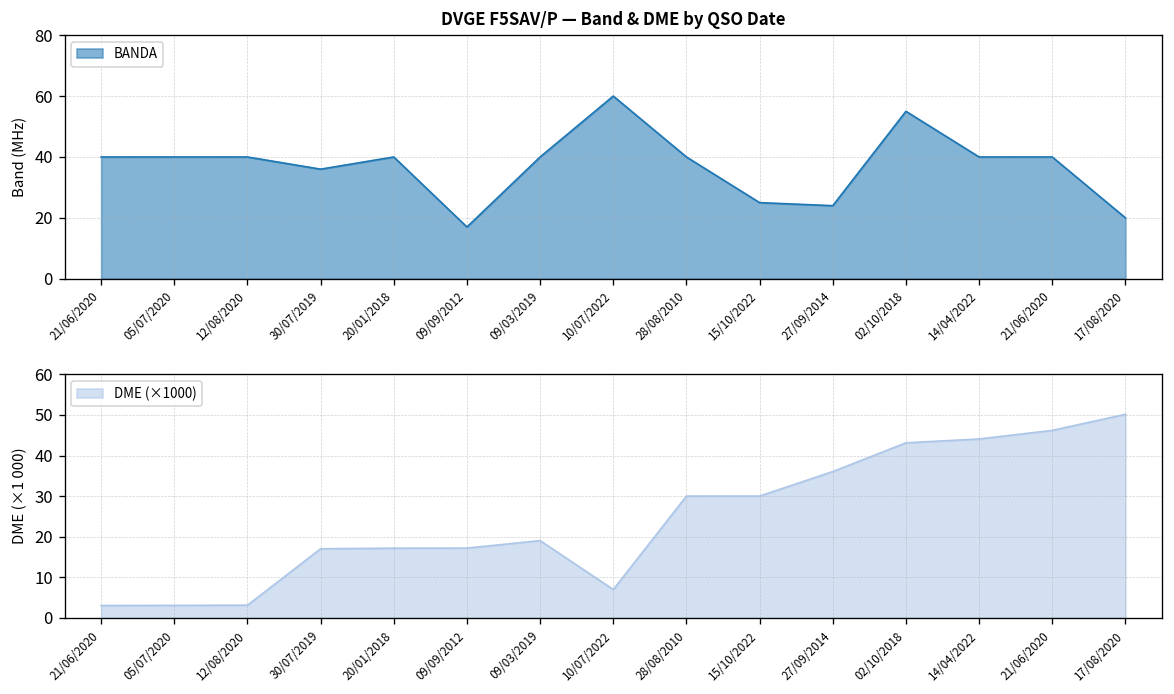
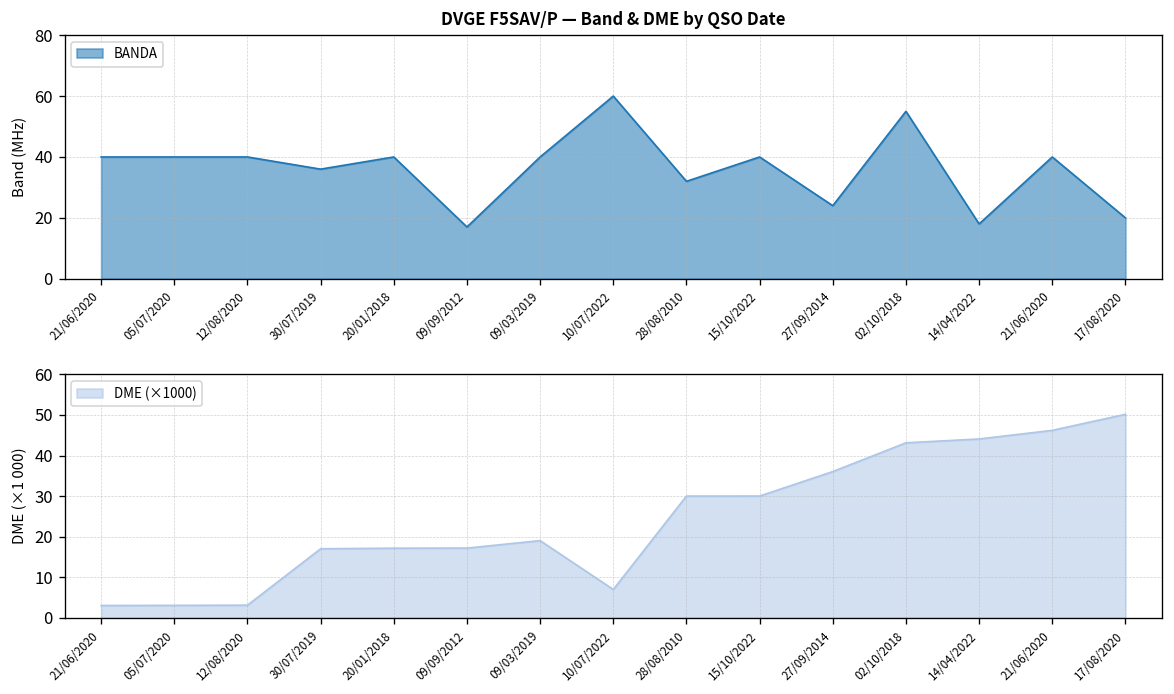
  {
    "DVGE F5SAV/P — Band & DME by QSO Date": {
      "05/07/2020": 40,
      "12/08/2020": 40,
      "30/07/2019": 36,
      "20/01/2018": 40,
      "09/09/2012": 17,
      "09/03/2019": 40,
      "10/07/2022": 60,
-     "28/08/2010": 40,
-     "15/10/2022": 25,
+     "28/08/2010": 32,
+     "15/10/2022": 40,
      "27/09/2014": 24,
      "02/10/2018": 55,
-     "14/04/2022": 40,
+     "14/04/2022": 18,
      "17/08/2020": 20
    }
  }
